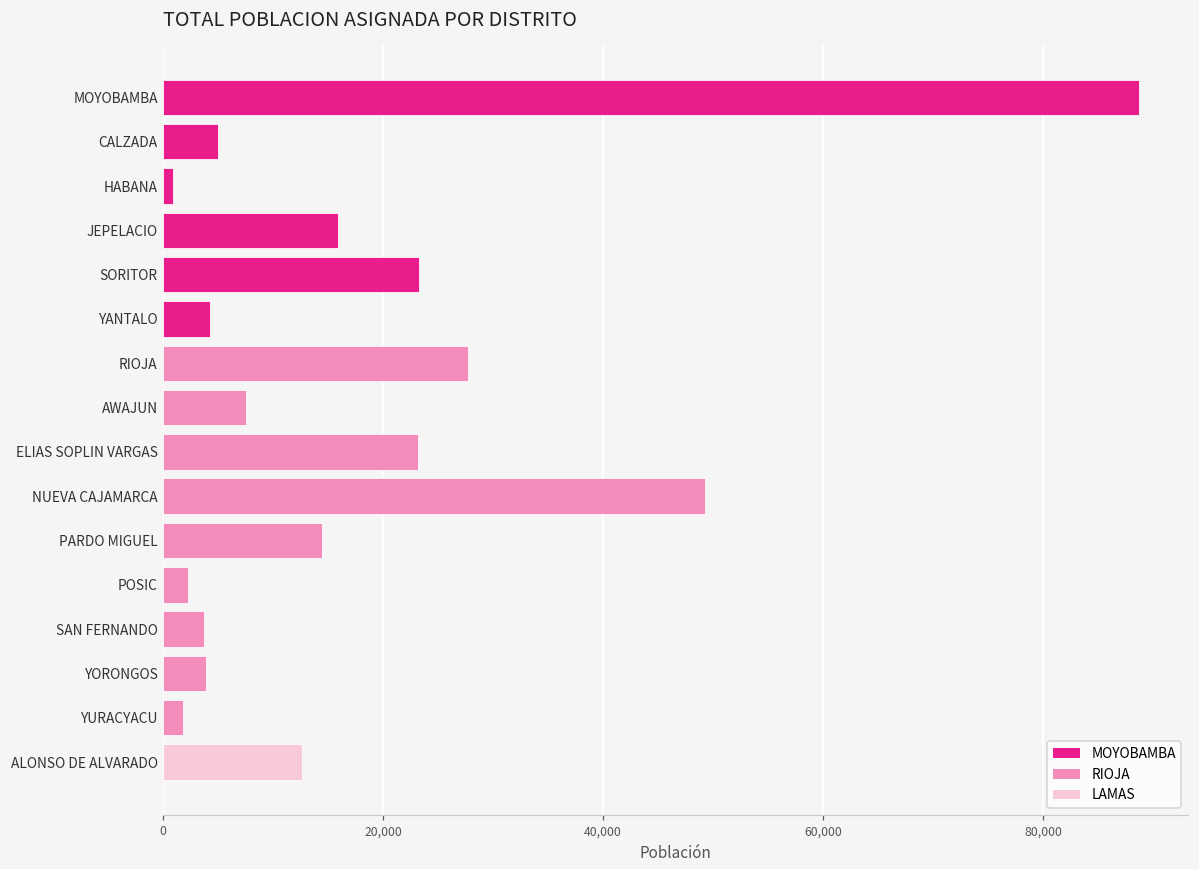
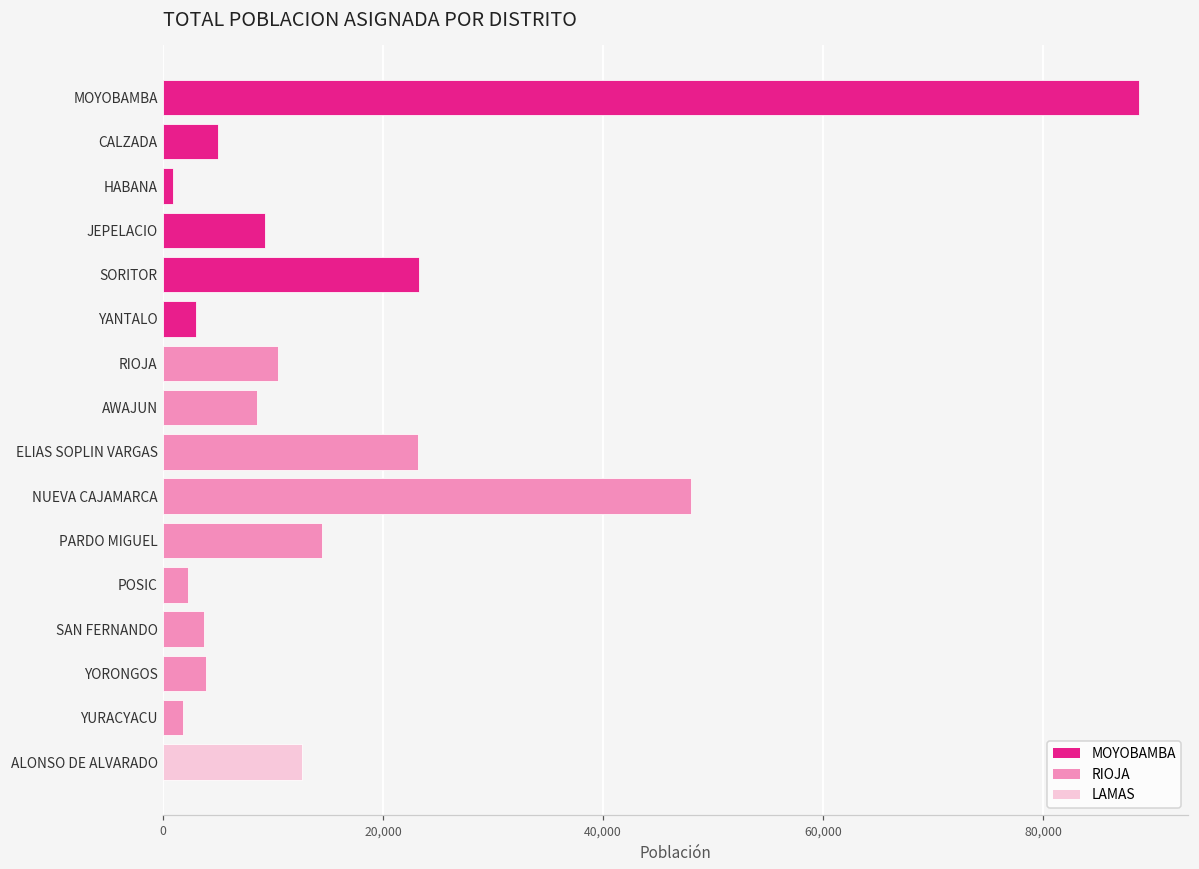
  {
    "MOYOBAMBA": "89,000",
    "CALZADA": "5,000",
    "HABANA": "1,000",
-   "JEPELACIO": "16,000",
+   "JEPELACIO": "9,000",
    "SORITOR": "23,000",
-   "YANTALO": "4,000",
-   "RIOJA": "28,000",
-   "AWAJUN": "8,000",
+   "YANTALO": "3,000",
+   "RIOJA": "10,000",
+   "AWAJUN": "9,000",
    "ELIAS SOPLIN VARGAS": "23,000",
-   "NUEVA CAJAMARCA": "49,000",
+   "NUEVA CAJAMARCA": "48,000",
    "PARDO MIGUEL": "14,000",
    "POSIC": "2,000",
    "SAN FERNANDO": "4,000",
    "YORONGOS": "4,000",
    "YURACYACU": "2,000",
    "ALONSO DE ALVARADO": "13,000"
  }
